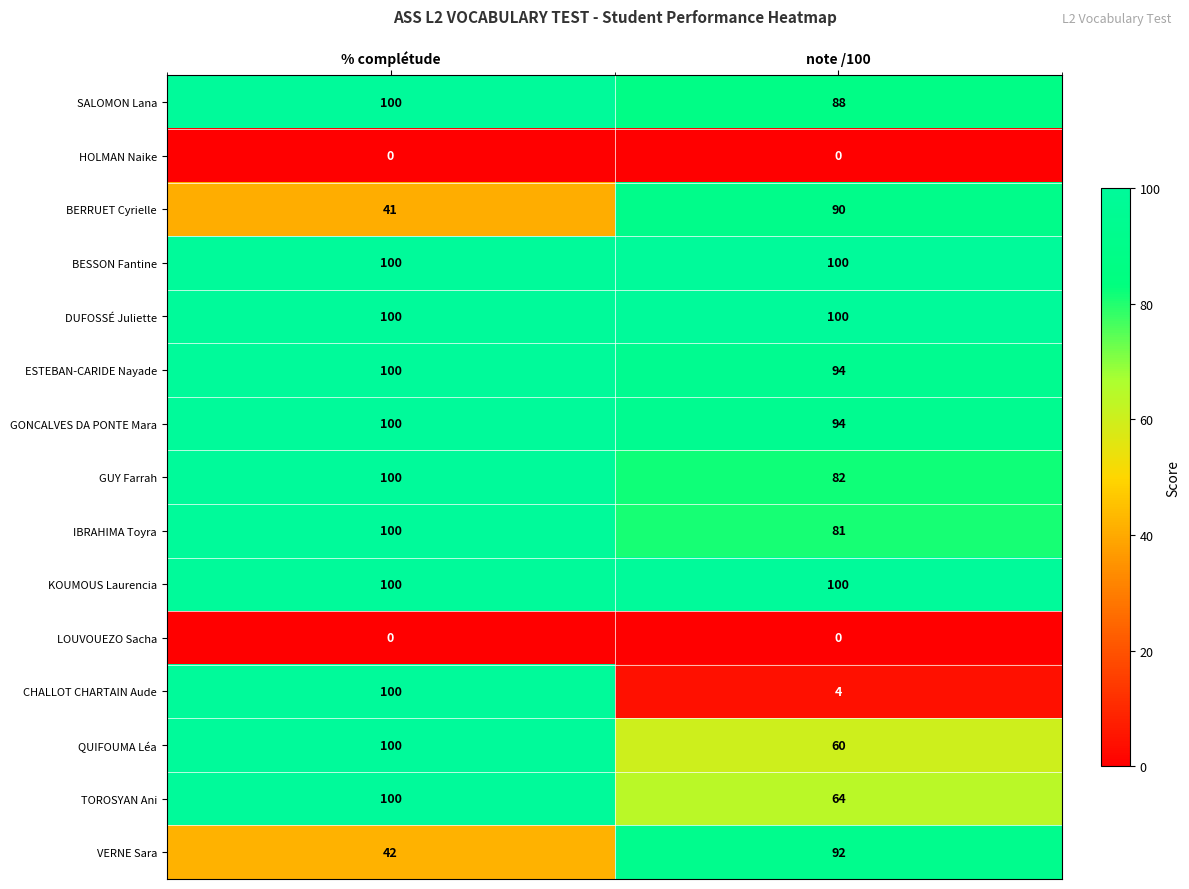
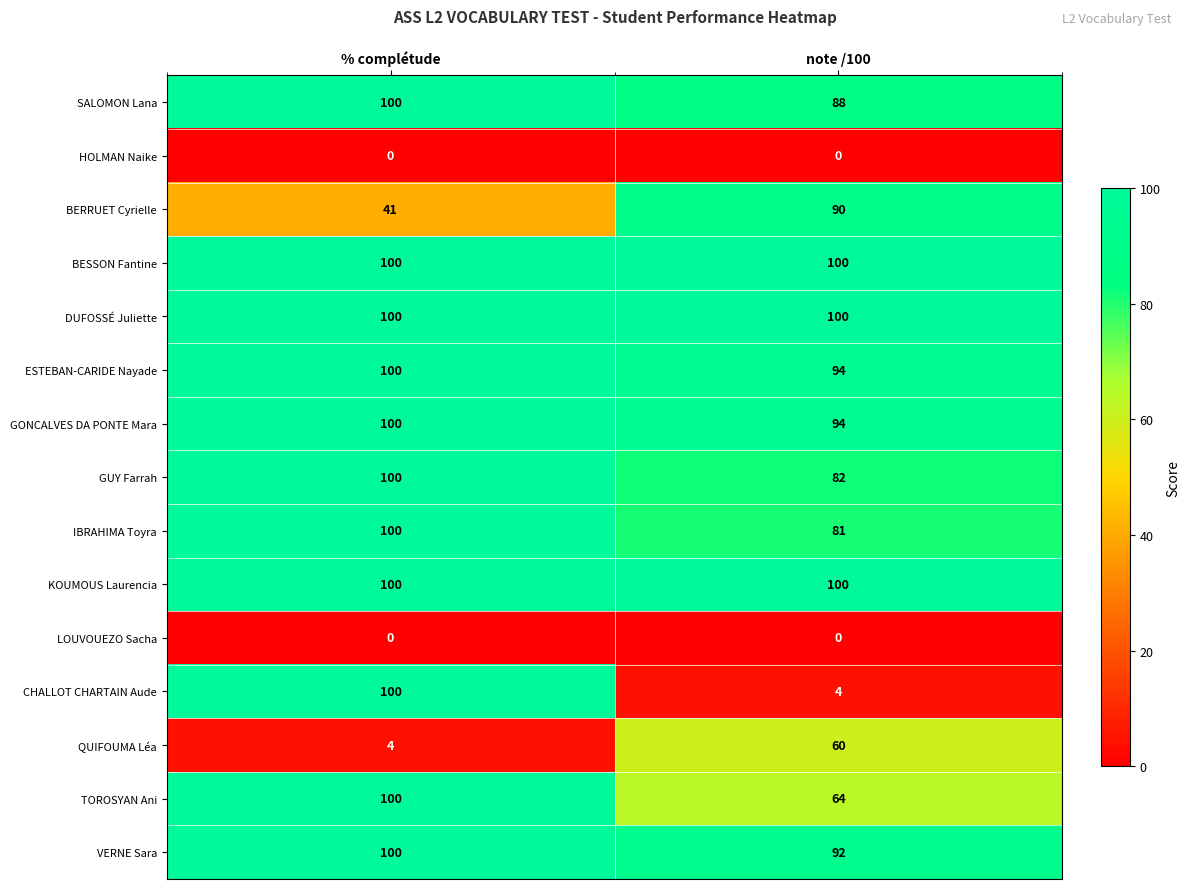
  {
    "SALOMON Lana": {
      "% complétude": 100,
      "note /100": 88
    },
    "HOLMAN Naike": {
      "% complétude": 0,
      "note /100": 0
    },
    "BERRUET Cyrielle": {
      "% complétude": 41,
      "note /100": 90
    },
    "BESSON Fantine": {
      "% complétude": 100,
      "note /100": 100
    },
    "DUFOSSÉ Juliette": {
      "% complétude": 100,
      "note /100": 100
    },
    "ESTEBAN-CARIDE Nayade": {
      "% complétude": 100,
      "note /100": 94
    },
    "GONCALVES DA PONTE Mara": {
      "% complétude": 100,
      "note /100": 94
    },
    "GUY Farrah": {
      "% complétude": 100,
      "note /100": 82
    },
    "IBRAHIMA Toyra": {
      "% complétude": 100,
      "note /100": 81
    },
    "KOUMOUS Laurencia": {
      "% complétude": 100,
      "note /100": 100
    },
    "LOUVOUEZO Sacha": {
      "% complétude": 0,
      "note /100": 0
    },
    "CHALLOT CHARTAIN Aude": {
      "% complétude": 100,
      "note /100": 4
    },
    "QUIFOUMA Léa": {
-     "% complétude": 100,
+     "% complétude": 4,
      "note /100": 60
    },
    "TOROSYAN Ani": {
      "% complétude": 100,
      "note /100": 64
    },
    "VERNE Sara": {
-     "% complétude": 42,
+     "% complétude": 100,
      "note /100": 92
    }
  }
